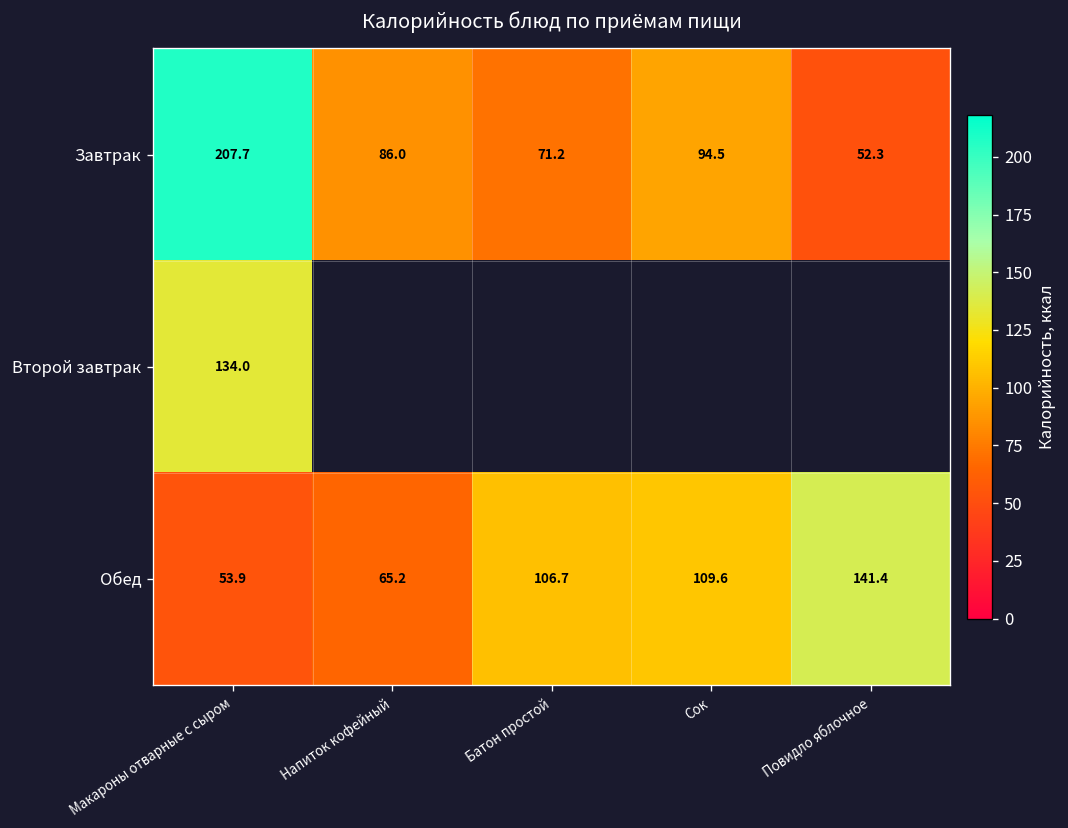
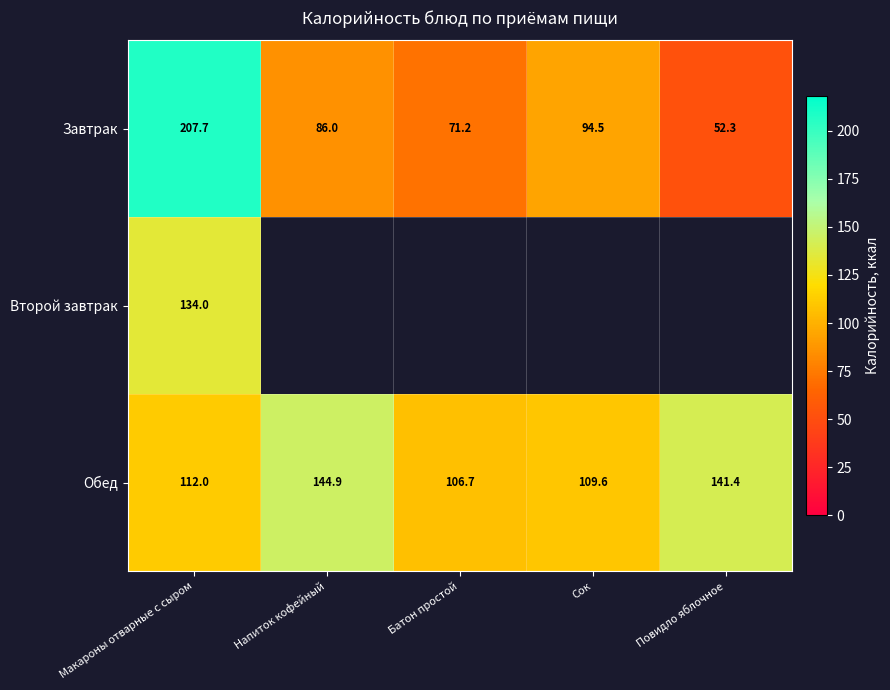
  {
    "Завтрак": {
      "Макароны отварные с сыром": 207.7,
      "Напиток кофейный": 86.0,
      "Батон простой": 71.2,
      "Сок": 94.5,
      "Повидло яблочное": 52.3
    },
    "Второй завтрак": {
      "Макароны отварные с сыром": 134.0
    },
    "Обед": {
-     "Макароны отварные с сыром": 53.9,
-     "Напиток кофейный": 65.2,
+     "Макароны отварные с сыром": 112.0,
+     "Напиток кофейный": 144.9,
      "Батон простой": 106.7,
      "Сок": 109.6,
      "Повидло яблочное": 141.4
    }
  }
